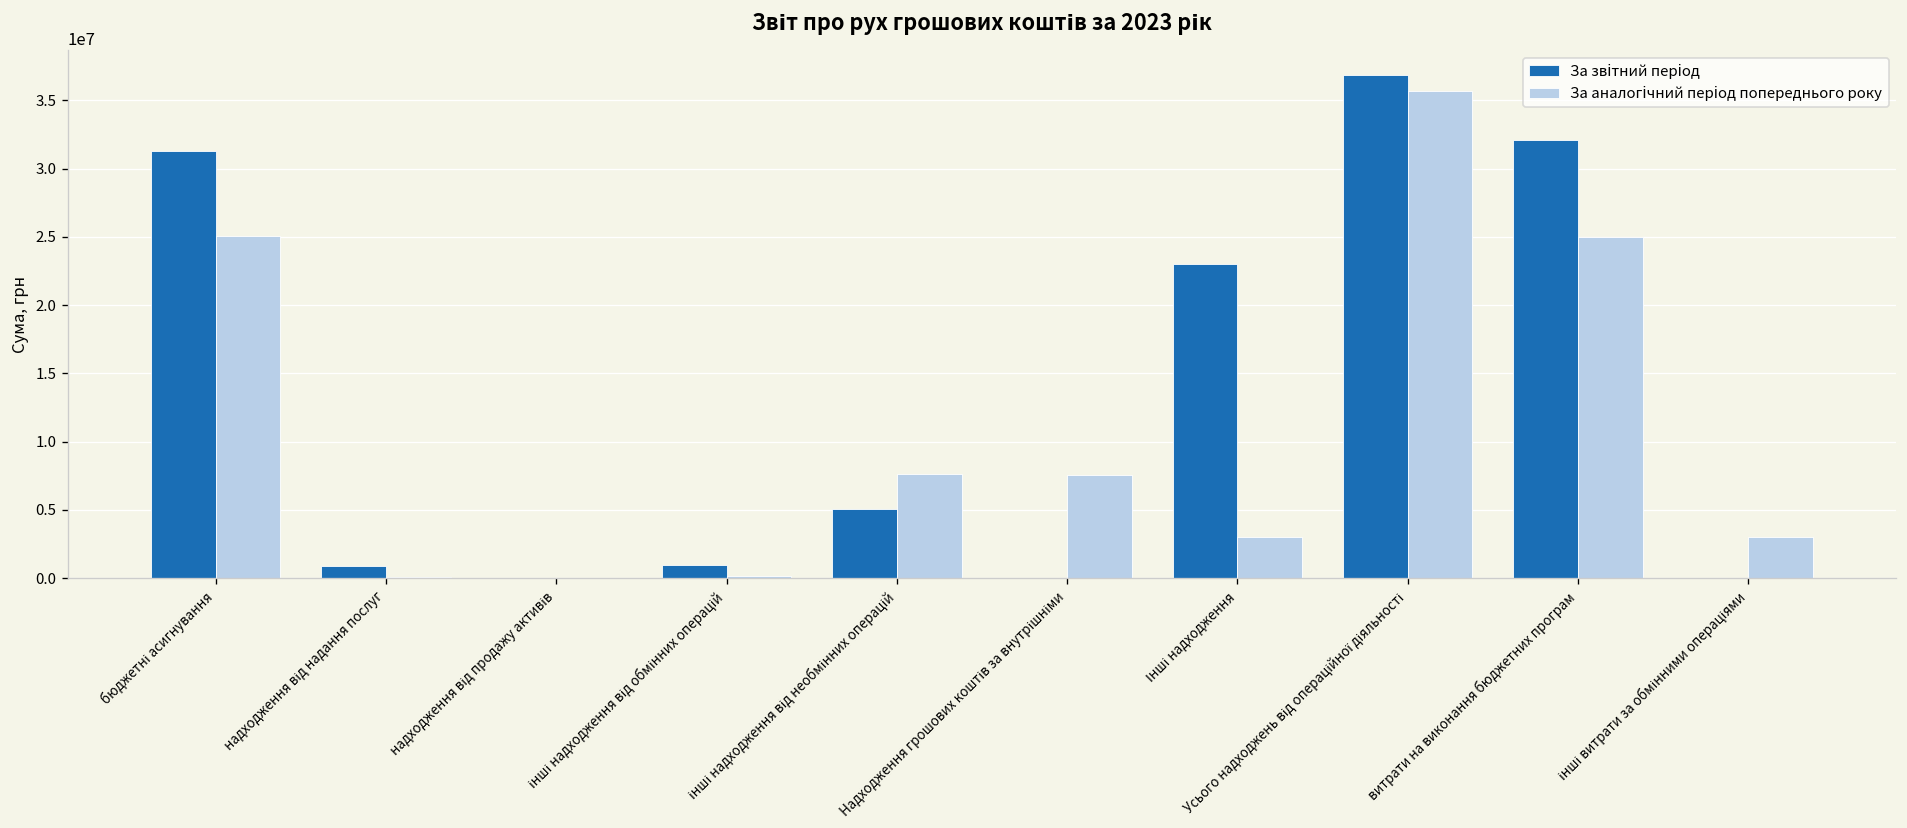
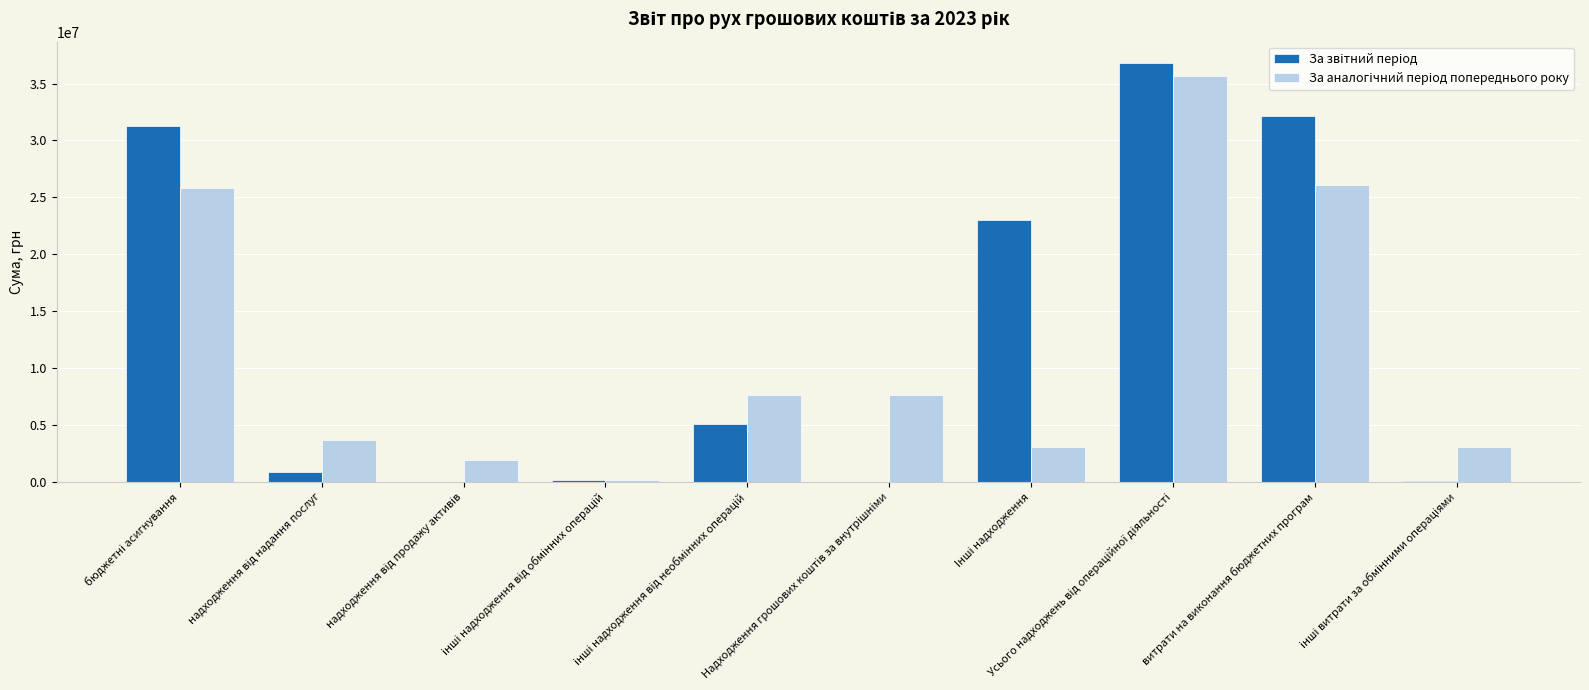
  {
    "За звітний період": {
      "бюджетні асигнування": 31300000,
      "надходження від надання послуг": 900000,
-     "інші надходження від обмінних операцій": 1000000,
+     "інші надходження від обмінних операцій": 200000,
      "інші надходження від необмінних операцій": 5100000,
      "Інші надходження": 23000000,
      "Усього надходжень від операційної діяльності": 36800000,
      "витрати на виконання бюджетних програм": 32100000
    },
    "За аналогічний період попереднього року": {
-     "бюджетні асигнування": 25100000,
-     "надходження від надання послуг": 100000,
-     "надходження від продажу активів": 0,
+     "бюджетні асигнування": 25800000,
+     "надходження від надання послуг": 3600000,
+     "надходження від продажу активів": 1900000,
      "інші надходження від необмінних операцій": 7600000,
      "Надходження грошових коштів за внутрішніми": 7600000,
      "Інші надходження": 3000000,
      "Усього надходжень від операційної діяльності": 35700000,
-     "витрати на виконання бюджетних програм": 25000000,
+     "витрати на виконання бюджетних програм": 26100000,
      "інші витрати за обмінними операціями": 3000000
    }
  }
